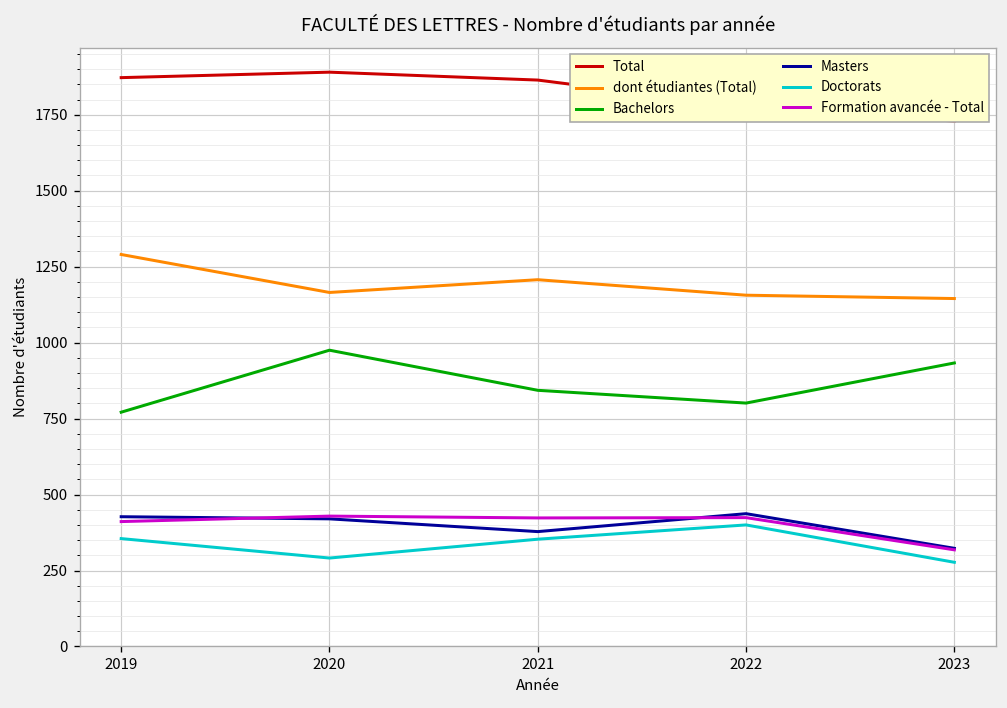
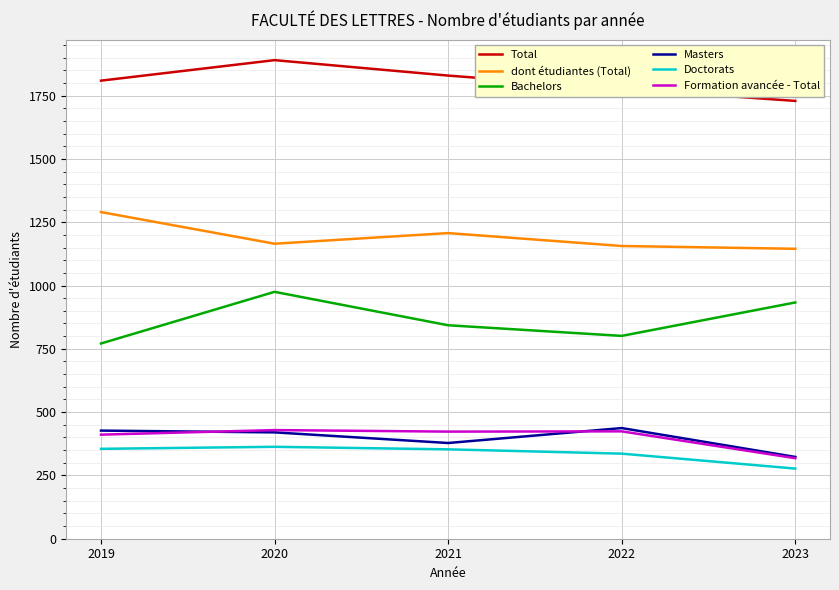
  {
    "Total": {
-     "2019": 1870,
+     "2019": 1810,
      "2020": 1890,
-     "2021": 1860,
+     "2021": 1830,
      "2023": 1730
    },
    "dont étudiantes (Total)": {
      "2019": 1290,
      "2020": 1170,
      "2021": 1210,
      "2022": 1160,
      "2023": 1150
    },
    "Bachelors": {
      "2019": 770,
      "2020": 980,
      "2021": 840,
      "2022": 800,
      "2023": 930
    },
    "Masters": {
      "2019": 430,
      "2021": 380,
      "2022": 440
    },
    "Doctorats": {
      "2019": 360,
-     "2020": 290,
+     "2020": 360,
      "2021": 350,
-     "2022": 400,
+     "2022": 340,
      "2023": 280
    },
    "Formation avancée - Total": {
      "2019": 410,
      "2021": 420,
      "2022": 420
    }
  }
